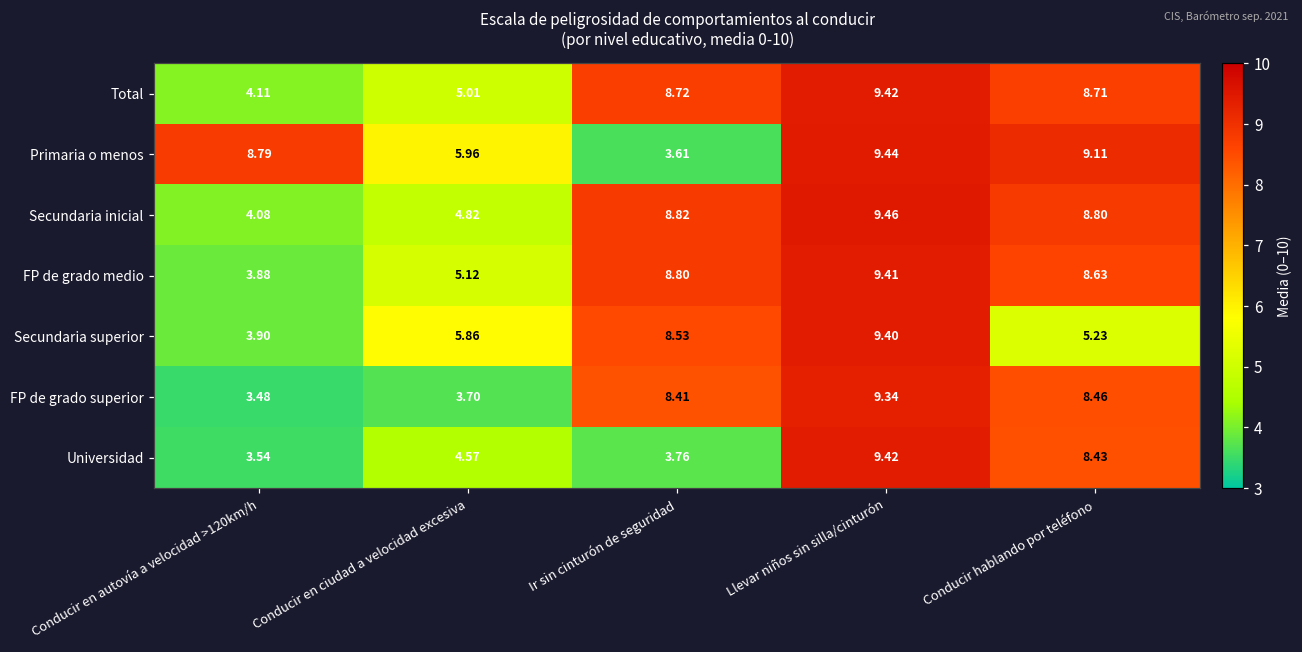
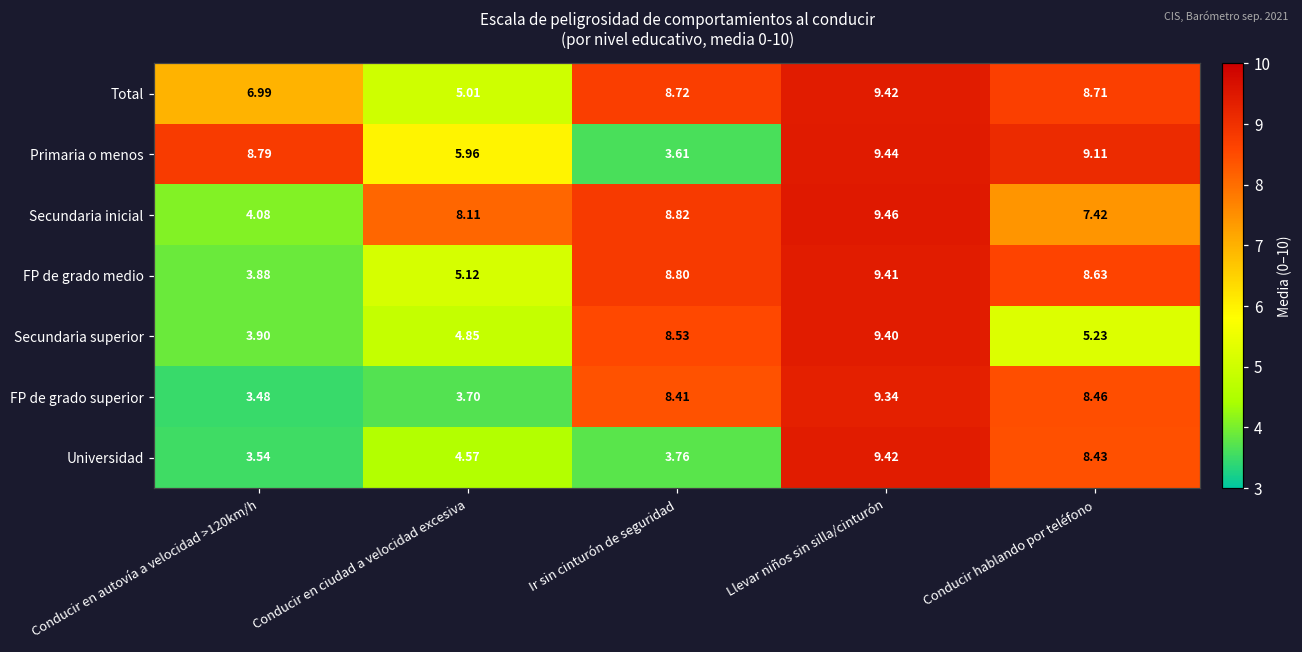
  {
    "Total": {
-     "Conducir en autovía a velocidad >120km/h": 4.11,
+     "Conducir en autovía a velocidad >120km/h": 6.99,
      "Conducir en ciudad a velocidad excesiva": 5.01,
      "Ir sin cinturón de seguridad": 8.72,
      "Llevar niños sin silla/cinturón": 9.42,
      "Conducir hablando por teléfono": 8.71
    },
    "Primaria o menos": {
      "Conducir en autovía a velocidad >120km/h": 8.79,
      "Conducir en ciudad a velocidad excesiva": 5.96,
      "Ir sin cinturón de seguridad": 3.61,
      "Llevar niños sin silla/cinturón": 9.44,
      "Conducir hablando por teléfono": 9.11
    },
    "Secundaria inicial": {
      "Conducir en autovía a velocidad >120km/h": 4.08,
-     "Conducir en ciudad a velocidad excesiva": 4.82,
+     "Conducir en ciudad a velocidad excesiva": 8.11,
      "Ir sin cinturón de seguridad": 8.82,
      "Llevar niños sin silla/cinturón": 9.46,
-     "Conducir hablando por teléfono": 8.80
+     "Conducir hablando por teléfono": 7.42
    },
    "FP de grado medio": {
      "Conducir en autovía a velocidad >120km/h": 3.88,
      "Conducir en ciudad a velocidad excesiva": 5.12,
      "Ir sin cinturón de seguridad": 8.80,
      "Llevar niños sin silla/cinturón": 9.41,
      "Conducir hablando por teléfono": 8.63
    },
    "Secundaria superior": {
      "Conducir en autovía a velocidad >120km/h": 3.90,
-     "Conducir en ciudad a velocidad excesiva": 5.86,
+     "Conducir en ciudad a velocidad excesiva": 4.85,
      "Ir sin cinturón de seguridad": 8.53,
      "Llevar niños sin silla/cinturón": 9.40,
      "Conducir hablando por teléfono": 5.23
    },
    "FP de grado superior": {
      "Conducir en autovía a velocidad >120km/h": 3.48,
      "Conducir en ciudad a velocidad excesiva": 3.70,
      "Ir sin cinturón de seguridad": 8.41,
      "Llevar niños sin silla/cinturón": 9.34,
      "Conducir hablando por teléfono": 8.46
    },
    "Universidad": {
      "Conducir en autovía a velocidad >120km/h": 3.54,
      "Conducir en ciudad a velocidad excesiva": 4.57,
      "Ir sin cinturón de seguridad": 3.76,
      "Llevar niños sin silla/cinturón": 9.42,
      "Conducir hablando por teléfono": 8.43
    }
  }
